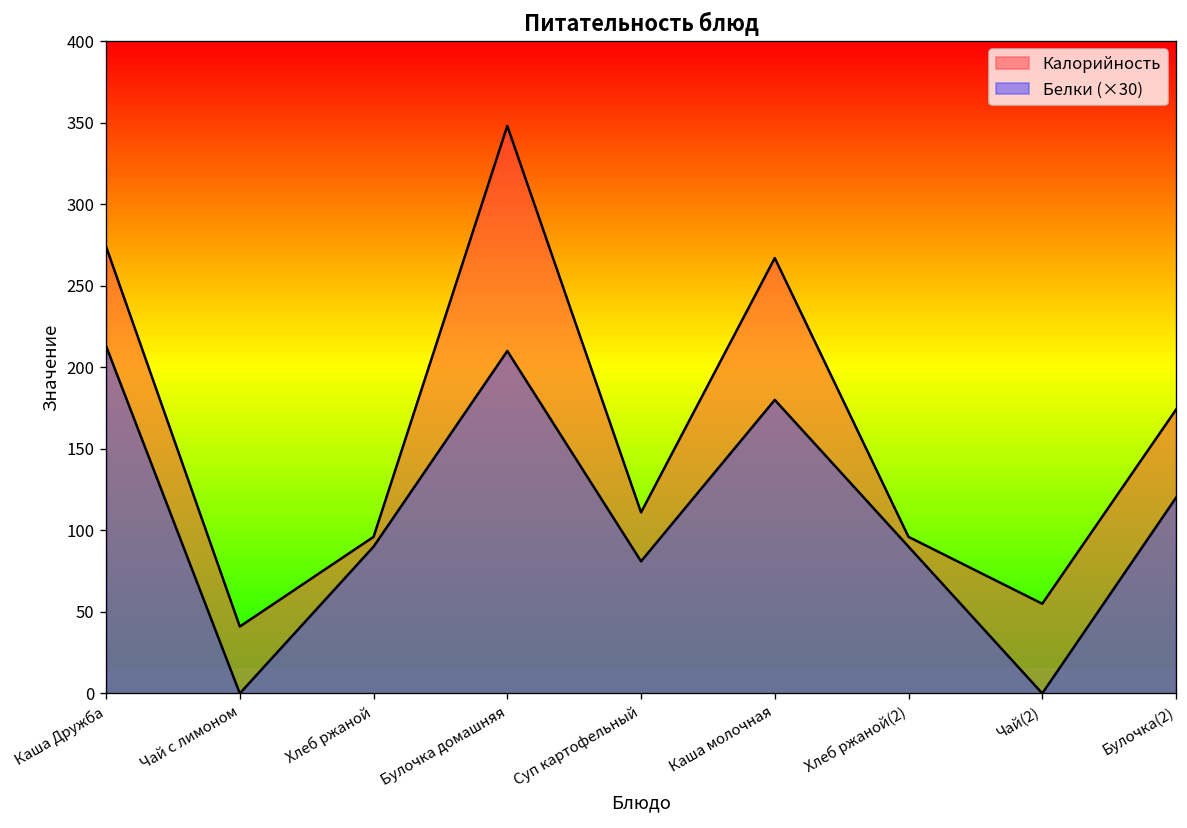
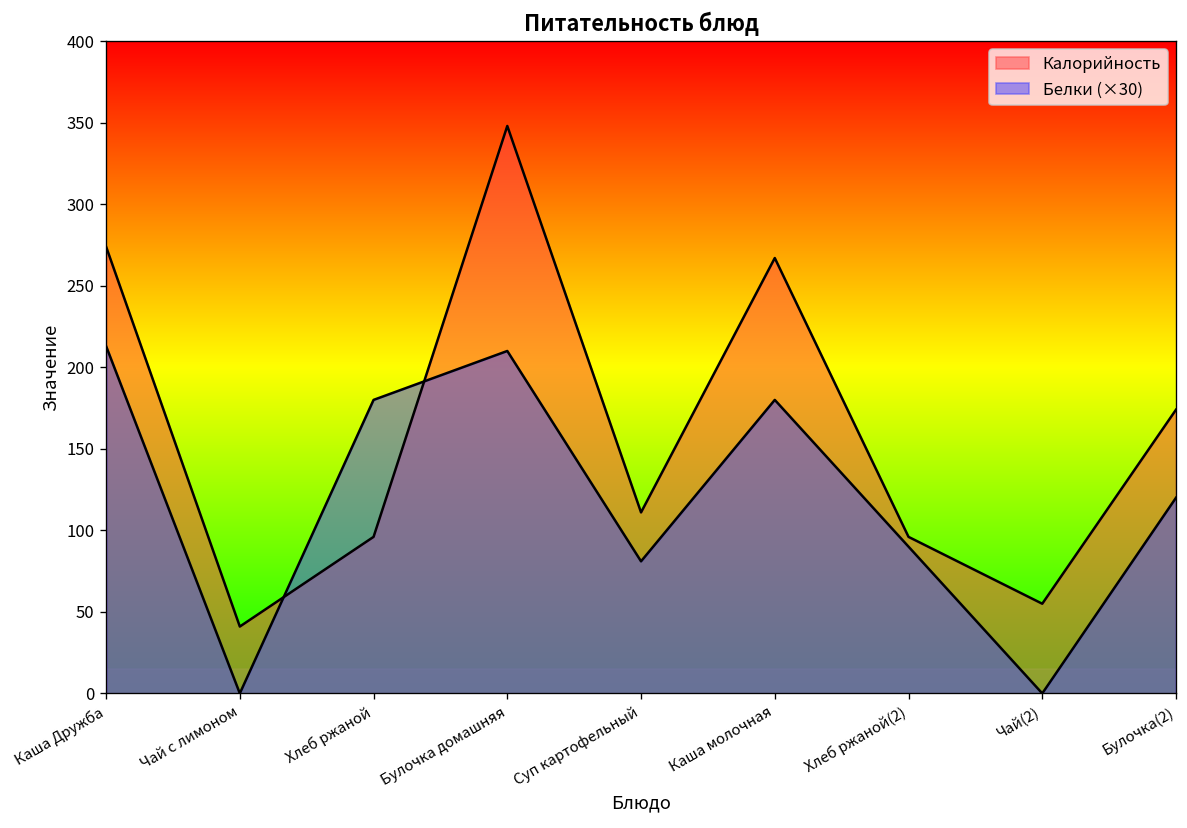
  {
    "Калорийность": {
      "Каша Дружба": 274,
      "Чай с лимоном": 41,
      "Хлеб ржаной": 96,
      "Булочка домашняя": 348,
      "Суп картофельный": 111,
      "Каша молочная": 267,
      "Хлеб ржаной(2)": 96,
      "Чай(2)": 55,
      "Булочка(2)": 174
    },
    "Белки (×30)": {
      "Каша Дружба": 213,
      "Чай с лимоном": 0,
-     "Хлеб ржаной": 90,
+     "Хлеб ржаной": 180,
      "Булочка домашняя": 210,
      "Суп картофельный": 81,
      "Каша молочная": 180,
      "Хлеб ржаной(2)": 90,
      "Чай(2)": 0,
      "Булочка(2)": 120
    }
  }
